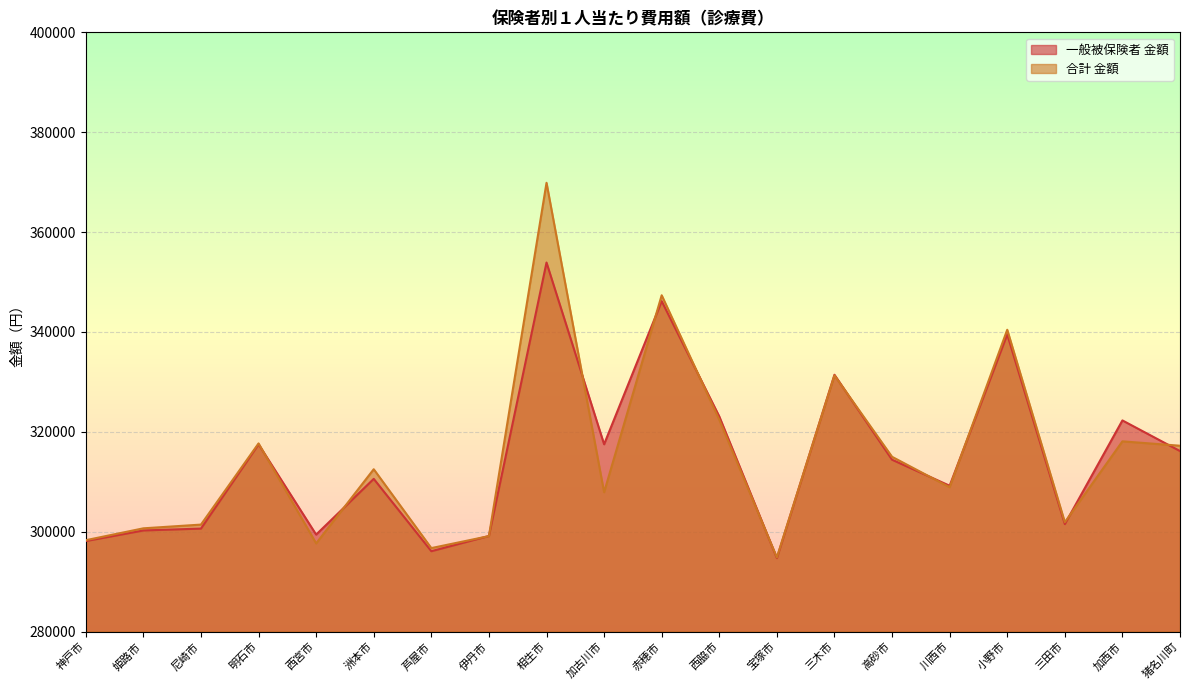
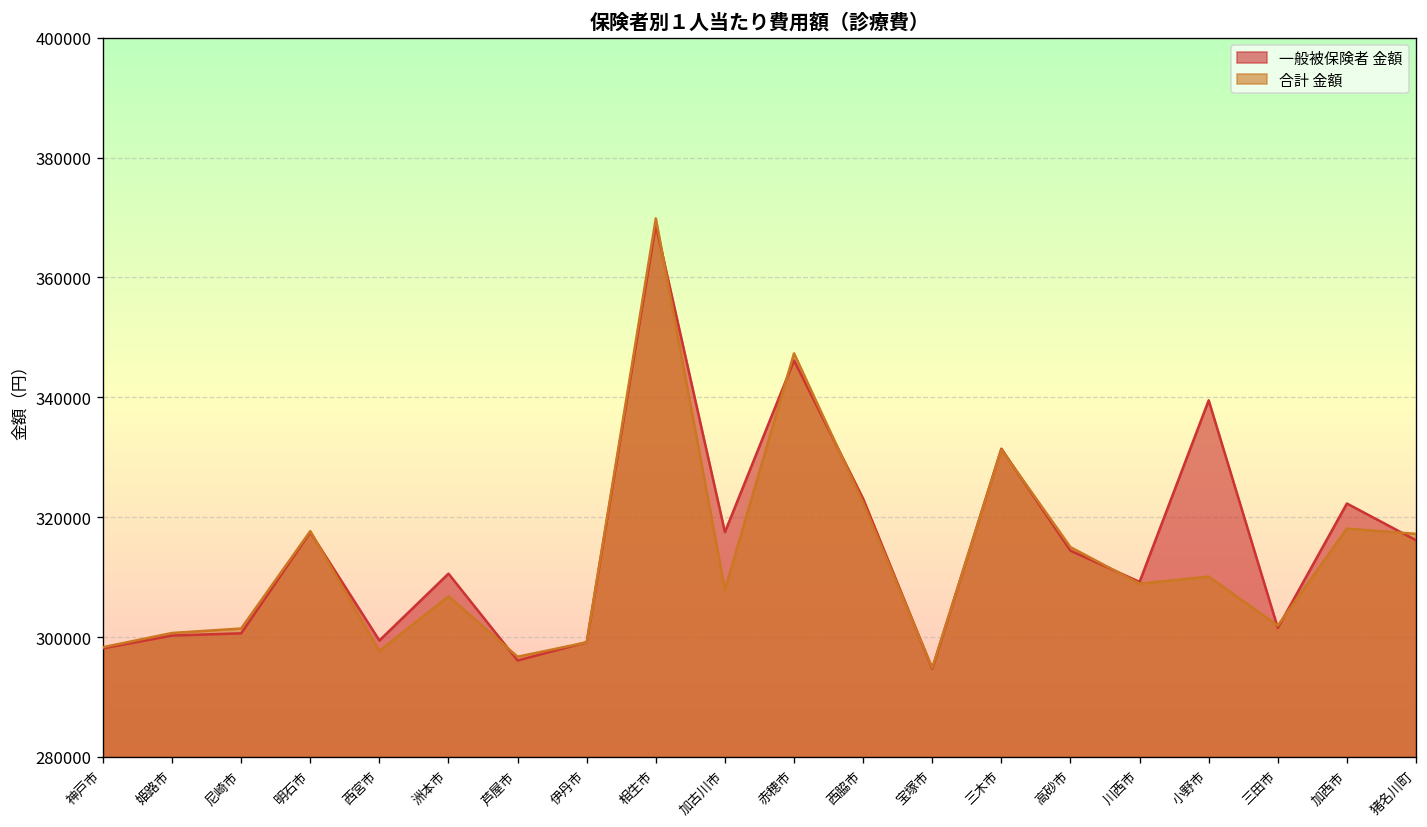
  {
    "一般被保険者 金額": {
      "尼崎市": 301000,
      "西宮市": 299000,
      "洲本市": 311000,
      "芦屋市": 296000,
-     "相生市": 354000,
+     "相生市": 369000,
      "加古川市": 318000,
      "赤穂市": 346000,
      "西脇市": 323000,
      "高砂市": 314000,
      "小野市": 340000,
      "加西市": 322000,
      "猪名川町": 316000
    },
    "合計 金額": {
      "尼崎市": 301000,
      "西宮市": 298000,
-     "洲本市": 313000,
+     "洲本市": 307000,
      "芦屋市": 297000,
      "相生市": 370000,
      "加古川市": 308000,
      "赤穂市": 347000,
      "西脇市": 322000,
      "高砂市": 315000,
-     "小野市": 340000,
+     "小野市": 310000,
      "加西市": 318000,
      "猪名川町": 317000
    }
  }
